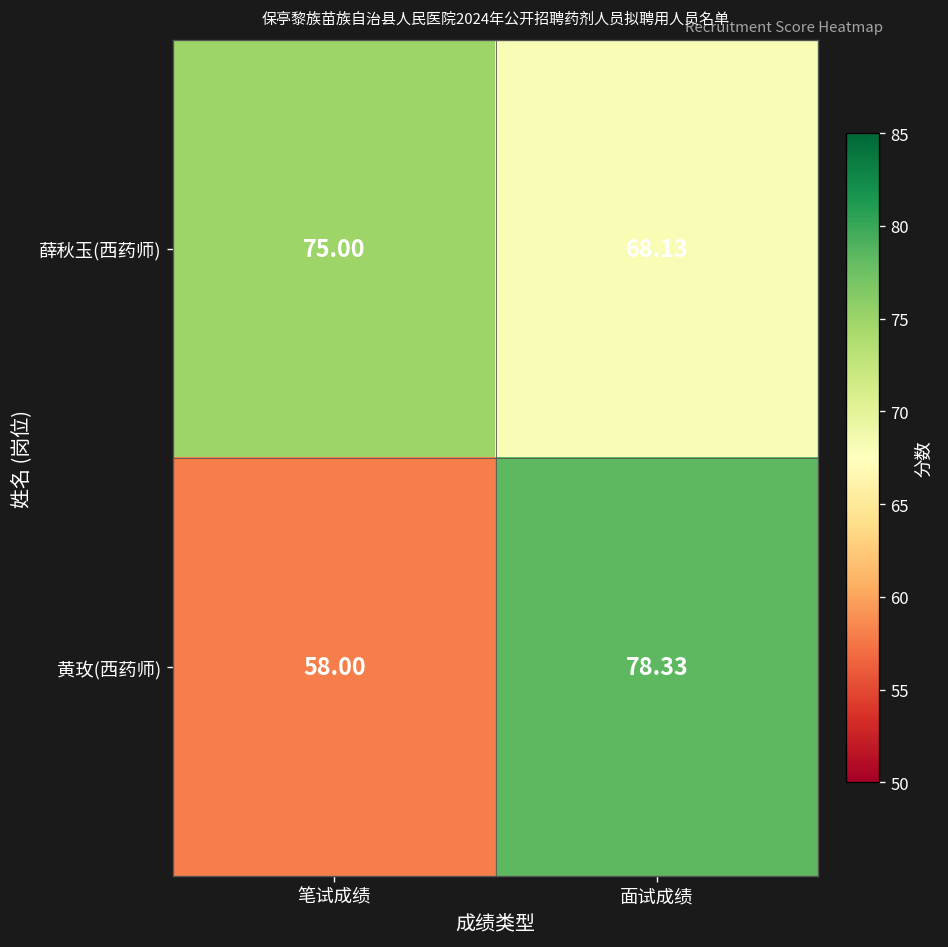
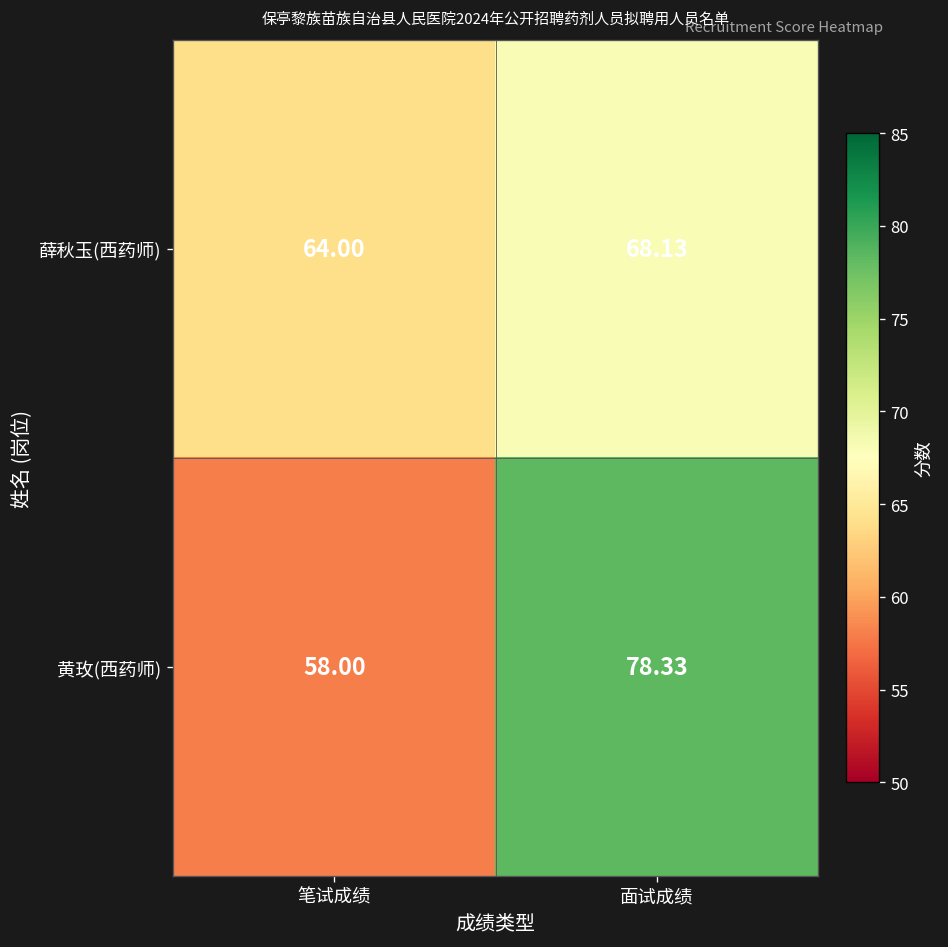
  {
    "薛秋玉(西药师)": {
-     "笔试成绩": 75.00,
+     "笔试成绩": 64.00,
      "面试成绩": 68.13
    },
    "黄玫(西药师)": {
      "笔试成绩": 58.00,
      "面试成绩": 78.33
    }
  }
